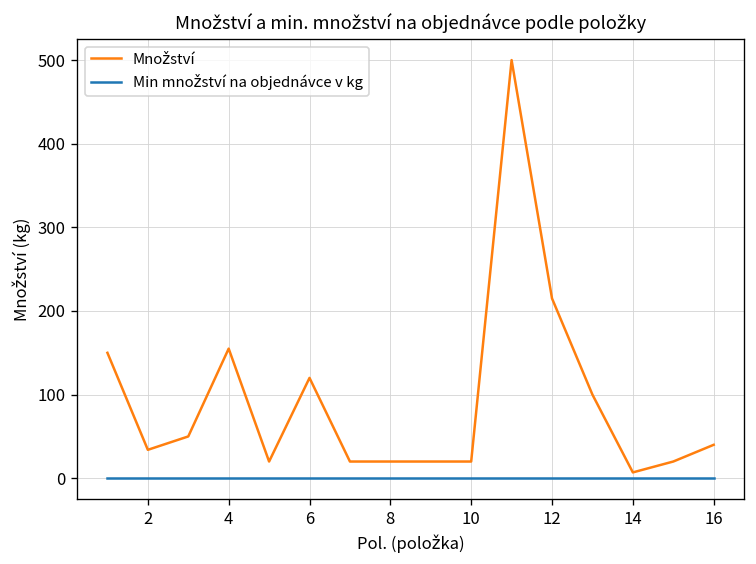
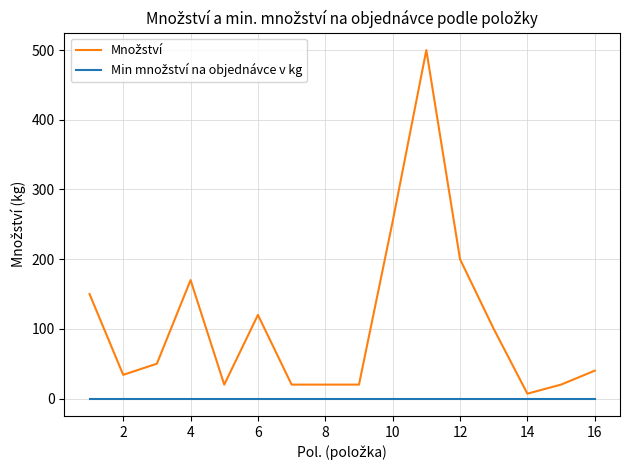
  {
    "Množství": {
      "2": 30,
-     "4": 160,
+     "4": 170,
      "6": 120,
      "8": 20,
-     "10": 20,
-     "12": 220,
+     "10": 250,
+     "12": 200,
      "14": 10,
      "16": 40
    },
    "Min množství na objednávce v kg": {
      "2": 0,
      "4": 0,
      "6": 0,
      "8": 0,
      "10": 0,
      "12": 0,
      "14": 0,
      "16": 0
    }
  }
